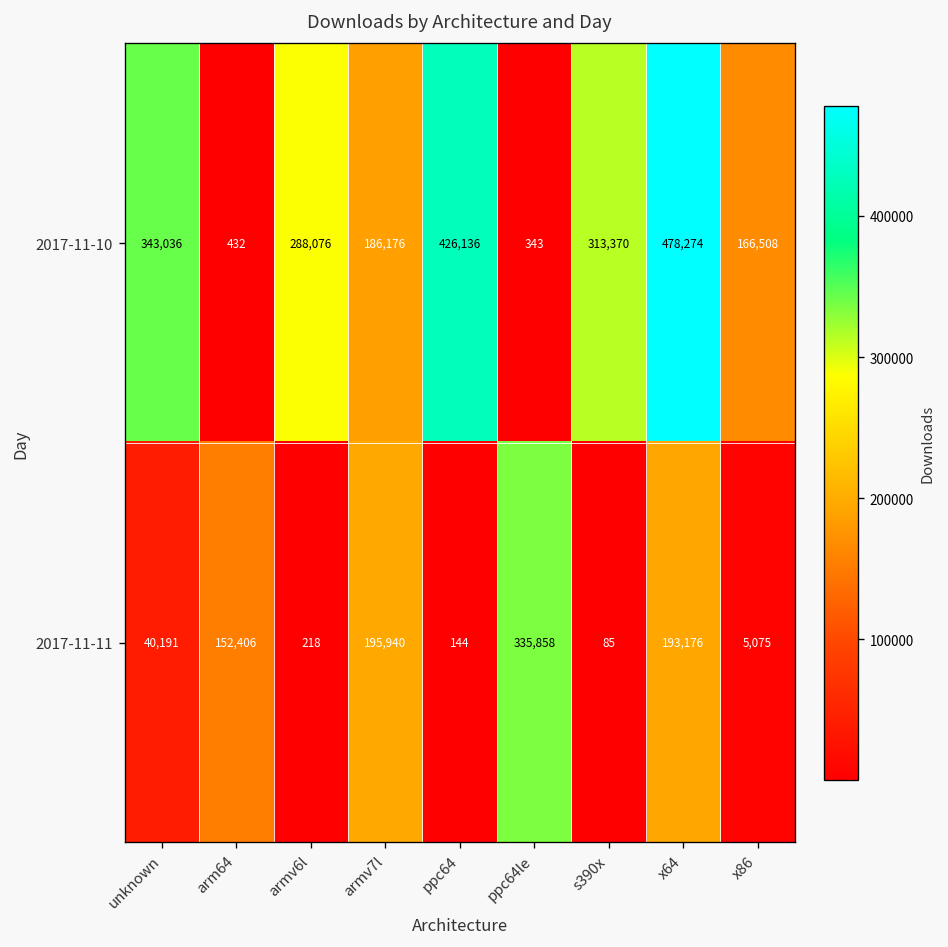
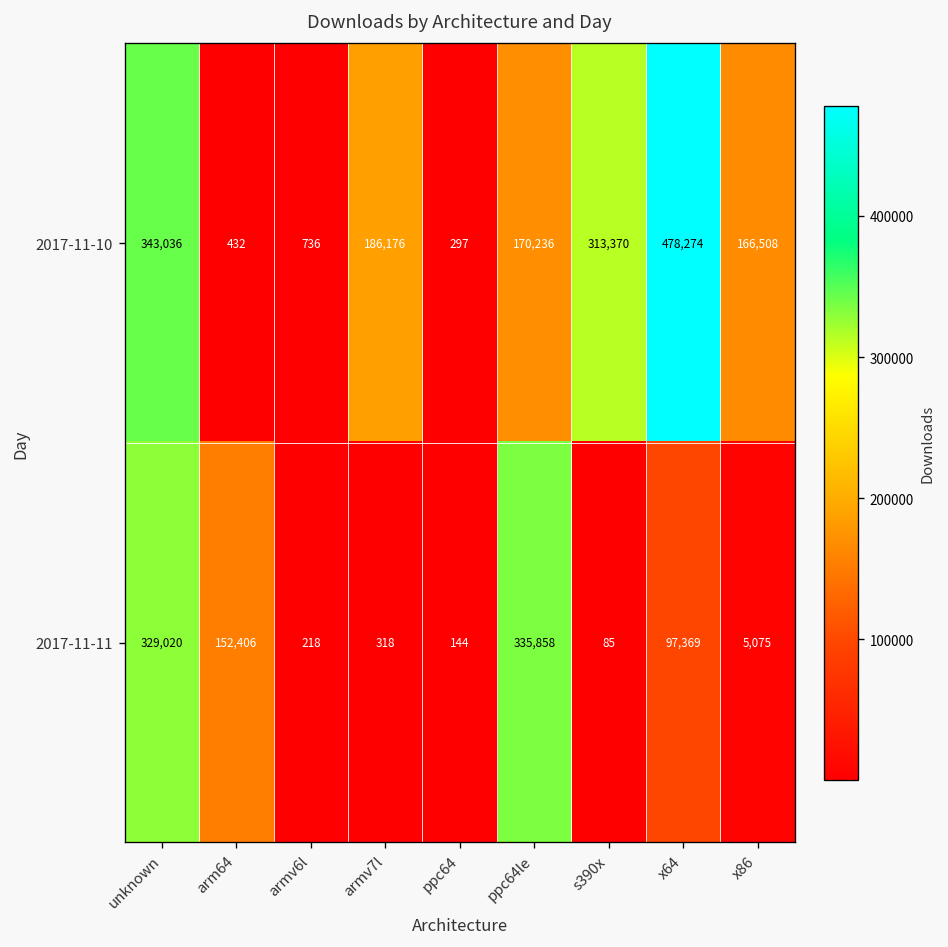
  {
    "2017-11-10": {
      "unknown": "343,036",
      "arm64": "432",
-     "armv6l": "288,076",
+     "armv6l": "736",
      "armv7l": "186,176",
-     "ppc64": "426,136",
-     "ppc64le": "343",
+     "ppc64": "297",
+     "ppc64le": "170,236",
      "s390x": "313,370",
      "x64": "478,274",
      "x86": "166,508"
    },
    "2017-11-11": {
-     "unknown": "40,191",
+     "unknown": "329,020",
      "arm64": "152,406",
      "armv6l": "218",
-     "armv7l": "195,940",
+     "armv7l": "318",
      "ppc64": "144",
      "ppc64le": "335,858",
      "s390x": "85",
-     "x64": "193,176",
+     "x64": "97,369",
      "x86": "5,075"
    }
  }
